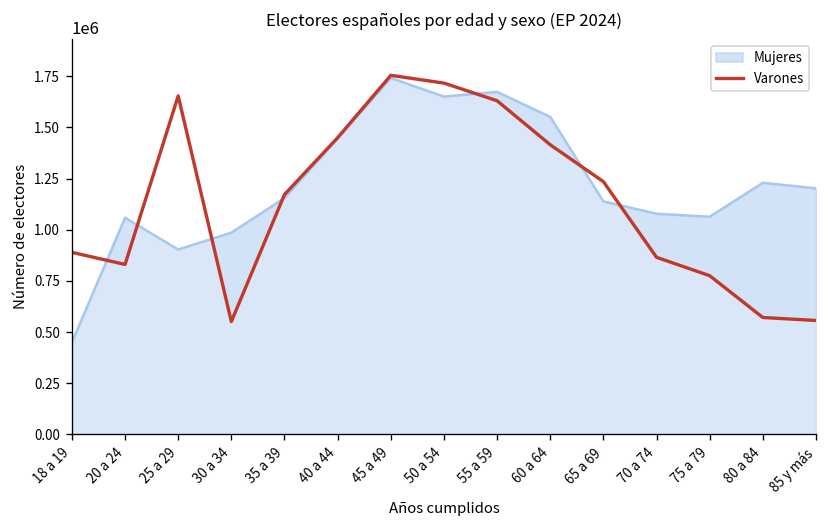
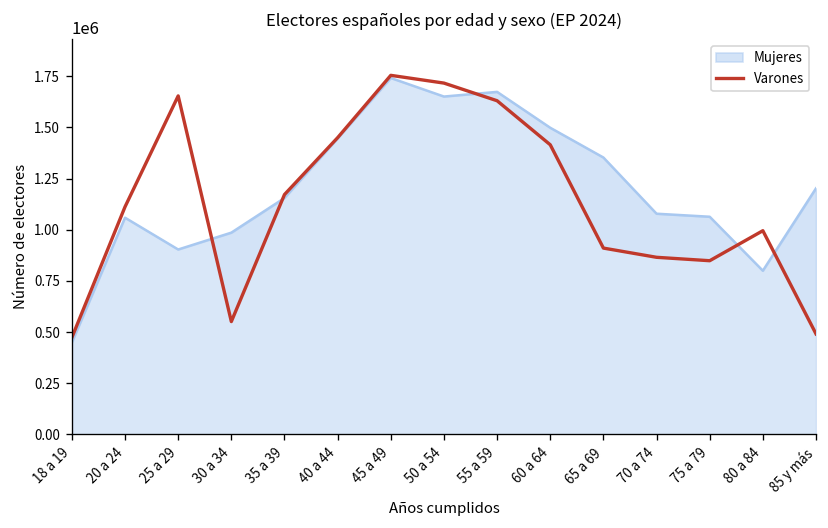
  {
    "Mujeres": {
      "18 a 19": 450000,
      "20 a 24": 1060000,
      "25 a 29": 900000,
      "30 a 34": 990000,
      "35 a 39": 1150000,
      "50 a 54": 1650000,
      "55 a 59": 1670000,
-     "60 a 64": 1550000,
-     "65 a 69": 1140000,
+     "60 a 64": 1500000,
+     "65 a 69": 1350000,
      "70 a 74": 1080000,
      "75 a 79": 1060000,
-     "80 a 84": 1230000,
+     "80 a 84": 800000,
      "85 y más": 1200000
    },
    "Varones": {
-     "18 a 19": 890000,
-     "20 a 24": 830000,
+     "18 a 19": 470000,
+     "20 a 24": 1110000,
      "25 a 29": 1650000,
      "30 a 34": 550000,
      "35 a 39": 1170000,
      "50 a 54": 1720000,
      "55 a 59": 1630000,
      "60 a 64": 1410000,
-     "65 a 69": 1230000,
+     "65 a 69": 910000,
      "70 a 74": 870000,
-     "75 a 79": 780000,
-     "80 a 84": 570000,
-     "85 y más": 560000
+     "75 a 79": 850000,
+     "80 a 84": 1000000,
+     "85 y más": 490000
    }
  }
